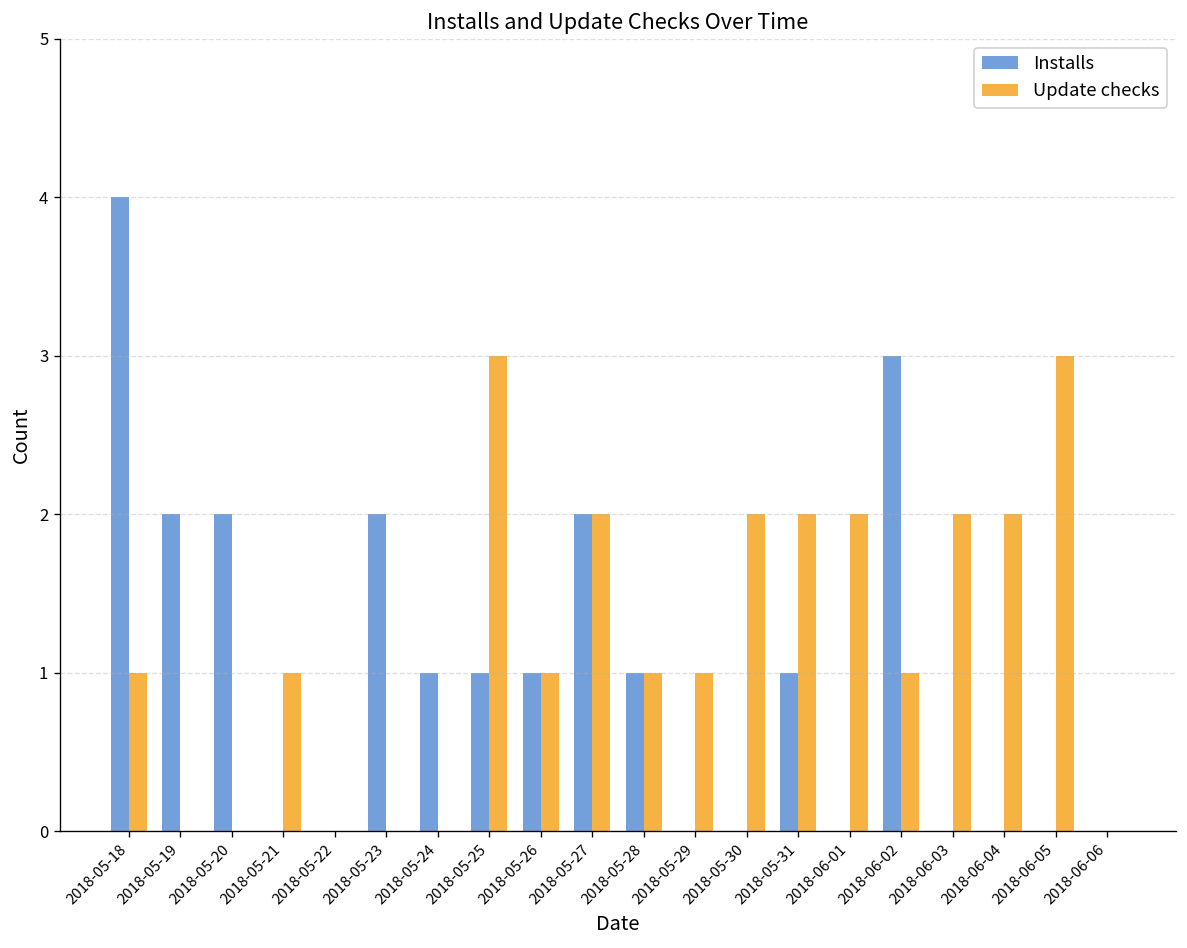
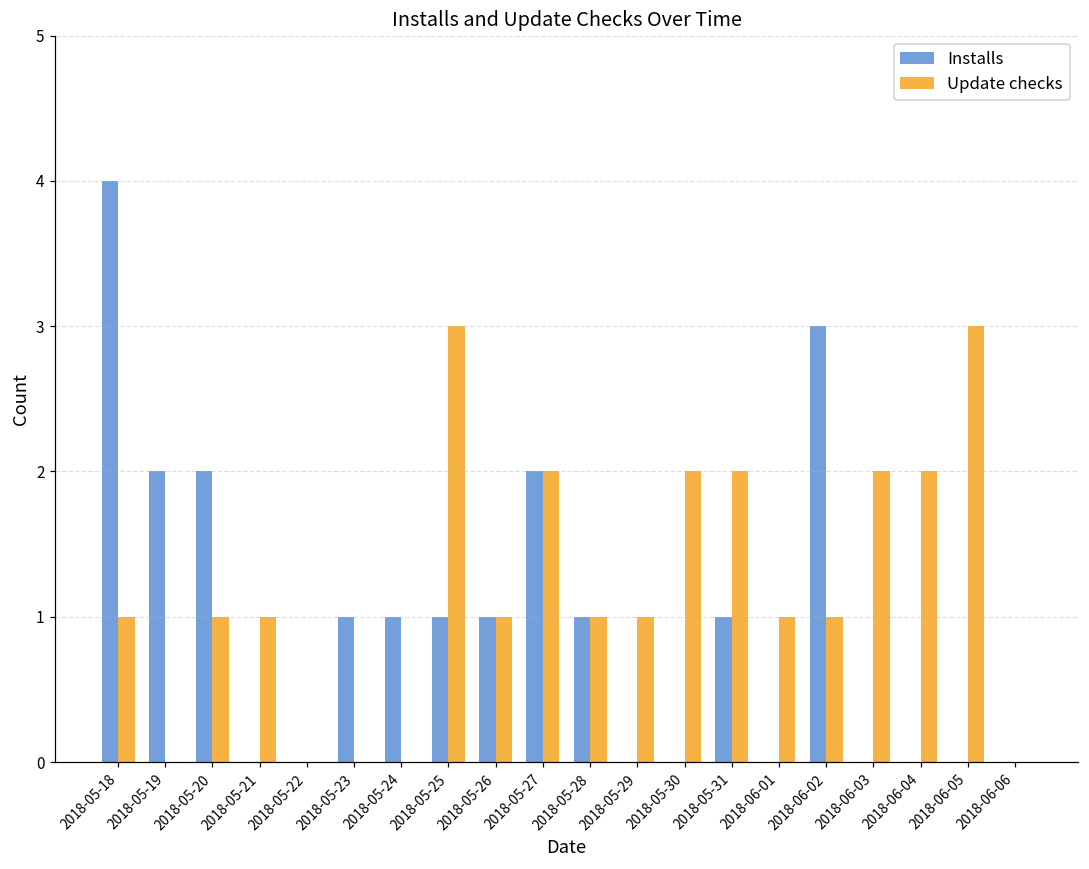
  {
    "Installs": {
      "2018-05-18": 4,
      "2018-05-19": 2,
      "2018-05-20": 2,
      "2018-05-21": 0,
      "2018-05-22": 0,
-     "2018-05-23": 2,
+     "2018-05-23": 1,
      "2018-05-24": 1,
      "2018-05-25": 1,
      "2018-05-26": 1,
      "2018-05-27": 2,
      "2018-05-28": 1,
      "2018-05-29": 0,
      "2018-05-30": 0,
      "2018-05-31": 1,
      "2018-06-01": 0,
      "2018-06-02": 3,
      "2018-06-03": 0,
      "2018-06-04": 0,
      "2018-06-05": 0,
      "2018-06-06": 0
    },
    "Update checks": {
      "2018-05-18": 1,
      "2018-05-19": 0,
-     "2018-05-20": 0,
+     "2018-05-20": 1,
      "2018-05-21": 1,
      "2018-05-22": 0,
      "2018-05-23": 0,
      "2018-05-24": 0,
      "2018-05-25": 3,
      "2018-05-26": 1,
      "2018-05-27": 2,
      "2018-05-28": 1,
      "2018-05-29": 1,
      "2018-05-30": 2,
      "2018-05-31": 2,
-     "2018-06-01": 2,
+     "2018-06-01": 1,
      "2018-06-02": 1,
      "2018-06-03": 2,
      "2018-06-04": 2,
      "2018-06-05": 3,
      "2018-06-06": 0
    }
  }
